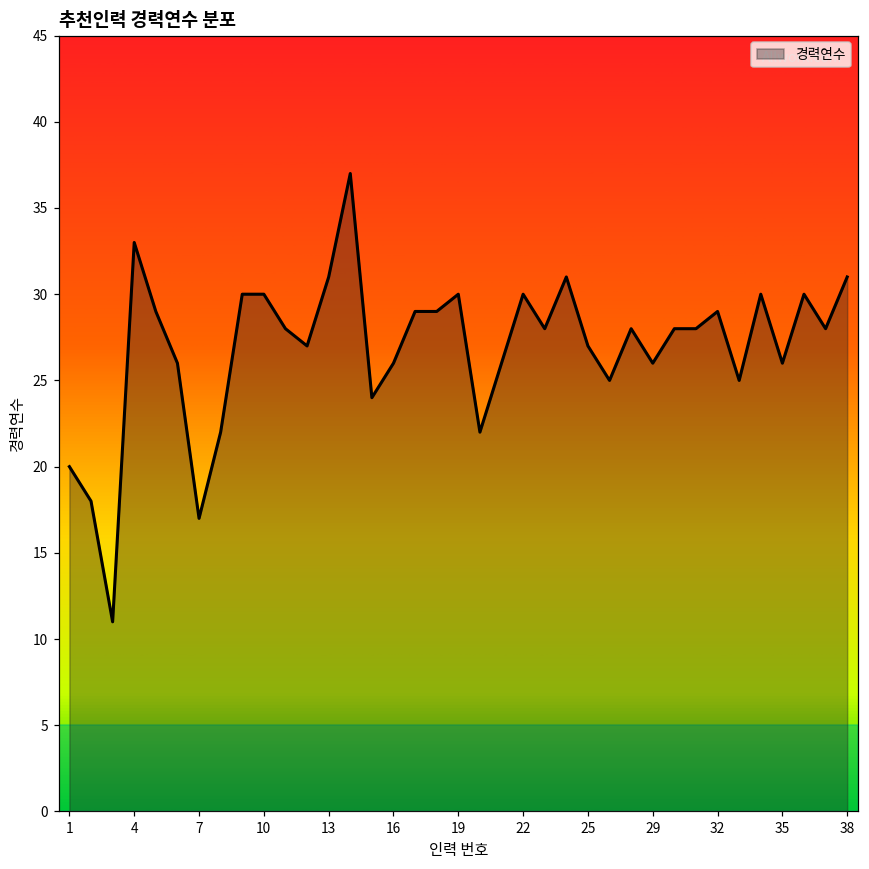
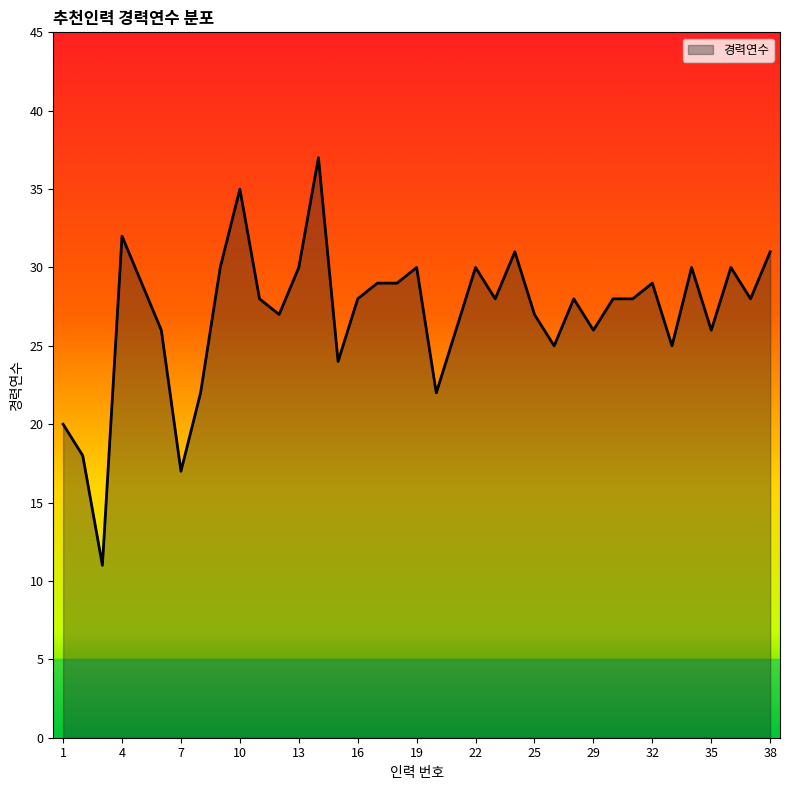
  {
    "1": 20,
-   "4": 33,
+   "4": 32,
    "7": 17,
-   "10": 30,
-   "13": 31,
-   "16": 26,
+   "10": 35,
+   "13": 30,
+   "16": 28,
    "19": 30,
    "22": 30,
    "25": 27,
    "29": 26,
    "32": 29,
    "35": 26,
    "38": 31
  }
